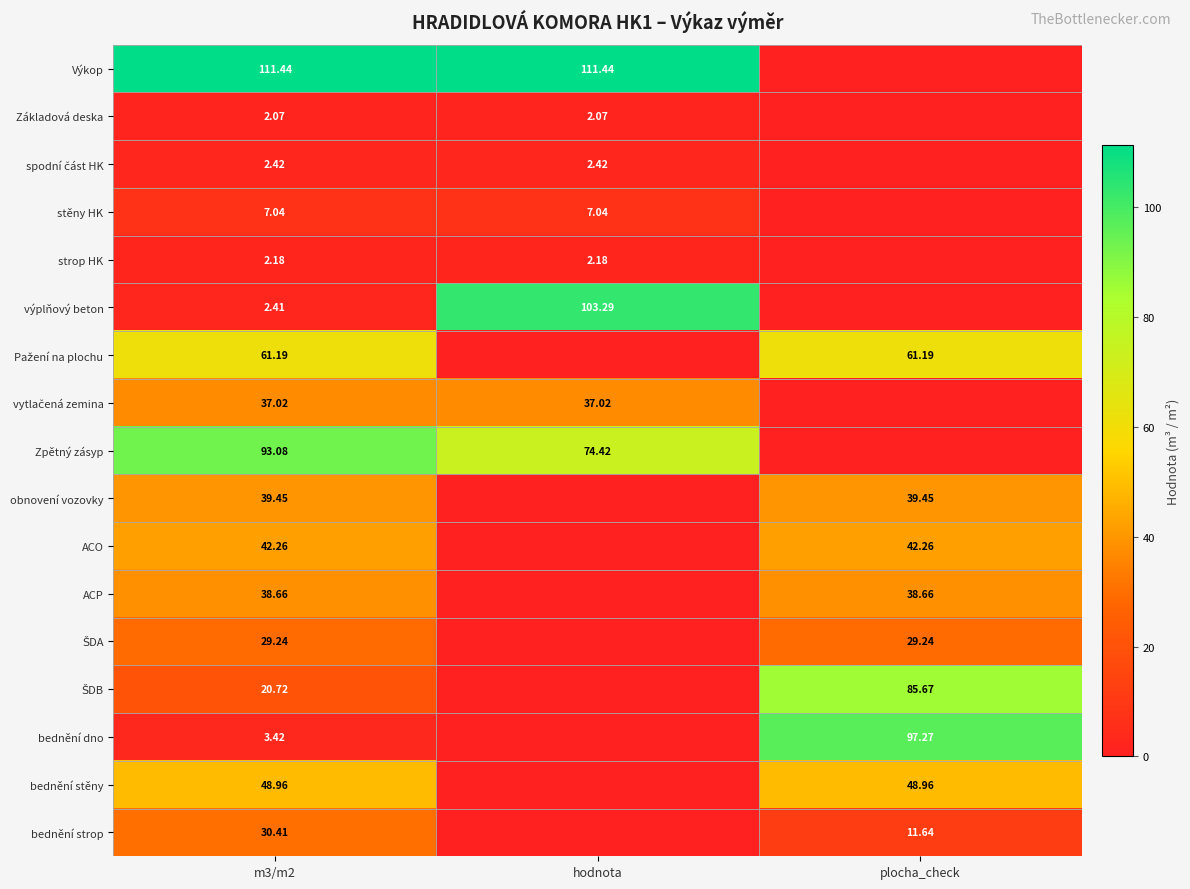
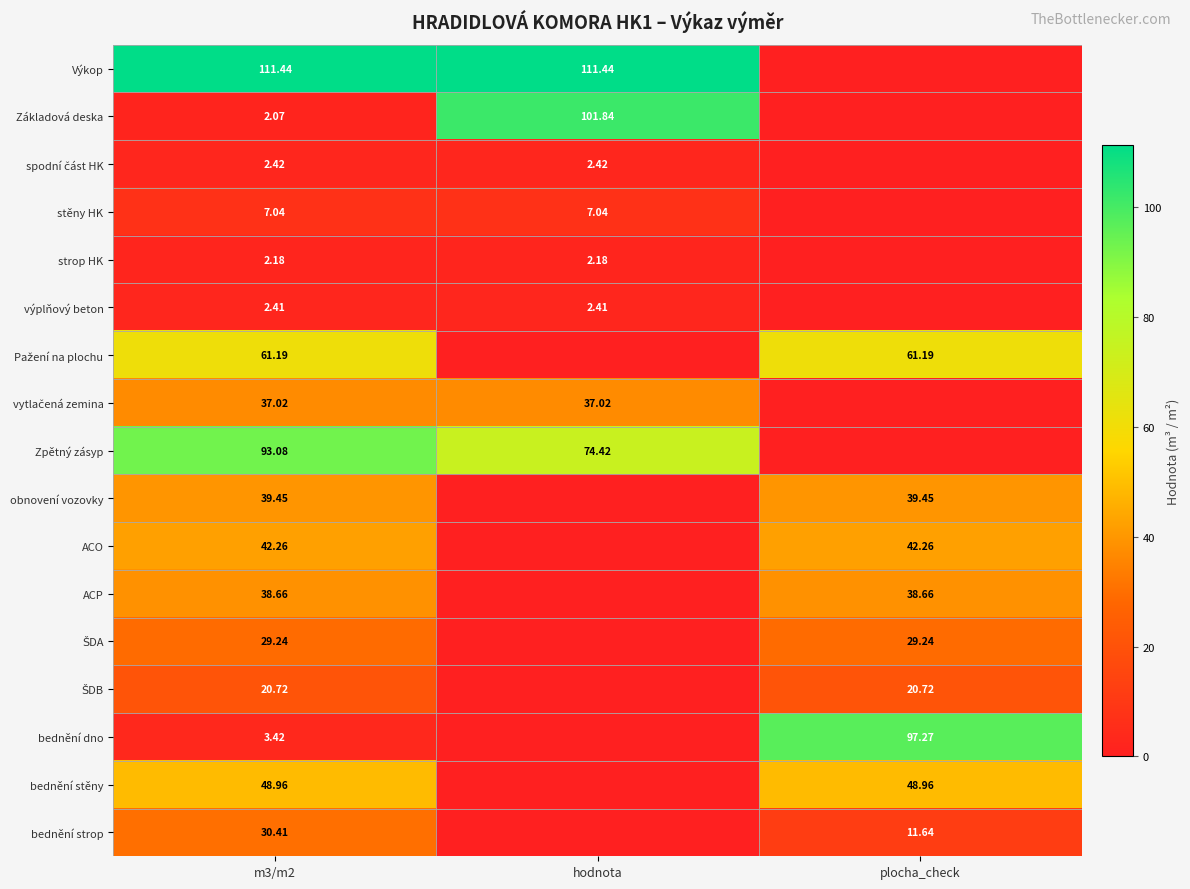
  {
    "Výkop": {
      "m3/m2": 111.44,
      "hodnota": 111.44
    },
    "Základová deska": {
      "m3/m2": 2.07,
-     "hodnota": 2.07
+     "hodnota": 101.84
    },
    "spodní část HK": {
      "m3/m2": 2.42,
      "hodnota": 2.42
    },
    "stěny HK": {
      "m3/m2": 7.04,
      "hodnota": 7.04
    },
    "strop HK": {
      "m3/m2": 2.18,
      "hodnota": 2.18
    },
    "výplňový beton": {
      "m3/m2": 2.41,
-     "hodnota": 103.29
+     "hodnota": 2.41
    },
    "Pažení na plochu": {
      "m3/m2": 61.19,
      "plocha_check": 61.19
    },
    "vytlačená zemina": {
      "m3/m2": 37.02,
      "hodnota": 37.02
    },
    "Zpětný zásyp": {
      "m3/m2": 93.08,
      "hodnota": 74.42
    },
    "obnovení vozovky": {
      "m3/m2": 39.45,
      "plocha_check": 39.45
    },
    "ACO": {
      "m3/m2": 42.26,
      "plocha_check": 42.26
    },
    "ACP": {
      "m3/m2": 38.66,
      "plocha_check": 38.66
    },
    "ŠDA": {
      "m3/m2": 29.24,
      "plocha_check": 29.24
    },
    "ŠDB": {
      "m3/m2": 20.72,
-     "plocha_check": 85.67
+     "plocha_check": 20.72
    },
    "bednění dno": {
      "m3/m2": 3.42,
      "plocha_check": 97.27
    },
    "bednění stěny": {
      "m3/m2": 48.96,
      "plocha_check": 48.96
    },
    "bednění strop": {
      "m3/m2": 30.41,
      "plocha_check": 11.64
    }
  }
